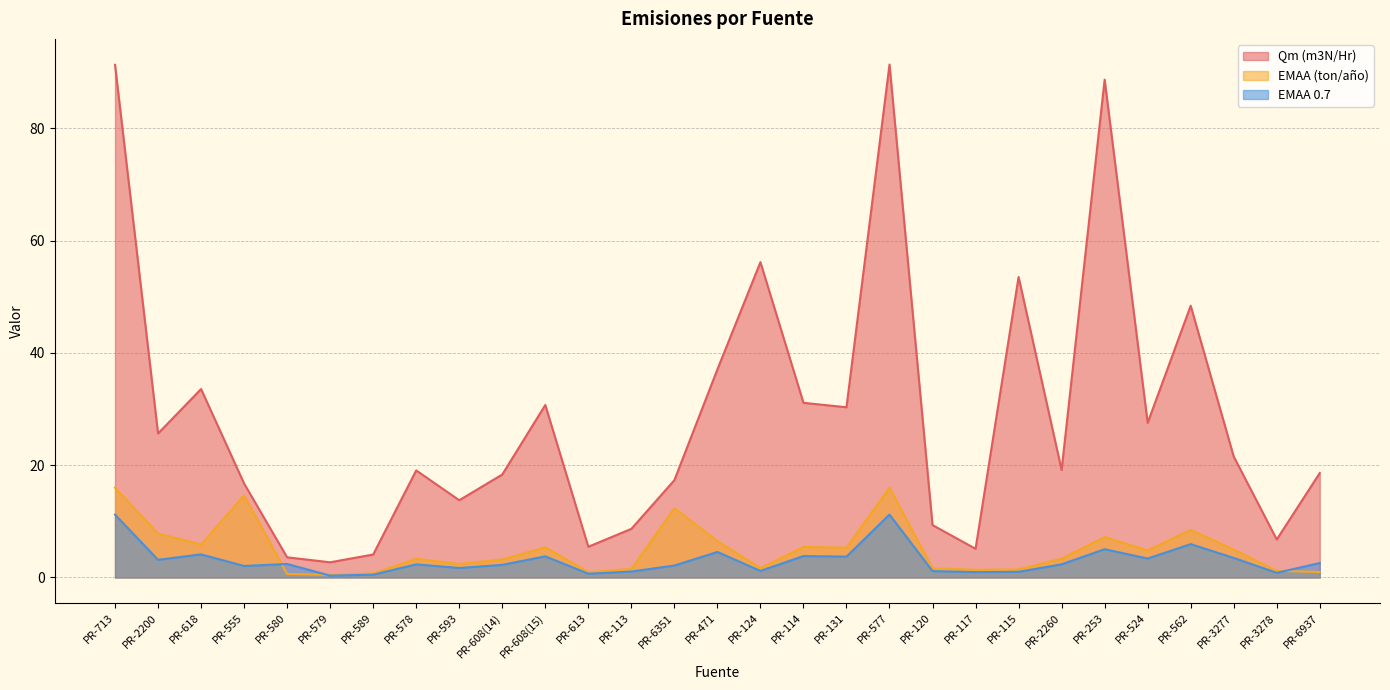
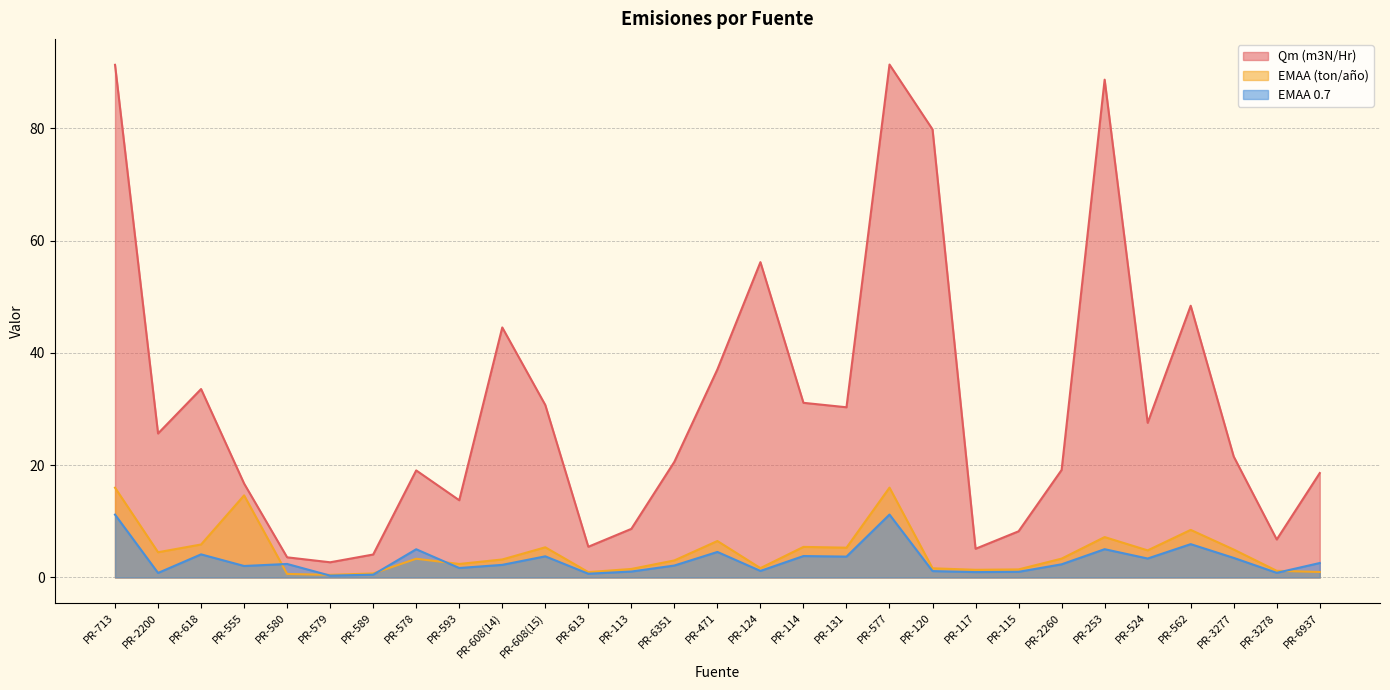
  {
    "Qm (m3N/Hr)": {
      "PR-713": 91,
      "PR-2200": 26,
      "PR-618": 34,
      "PR-555": 17,
      "PR-580": 4,
      "PR-579": 3,
      "PR-589": 4,
      "PR-578": 19,
      "PR-593": 14,
-     "PR-608(14)": 18,
+     "PR-608(14)": 45,
      "PR-608(15)": 31,
      "PR-613": 5,
      "PR-113": 9,
-     "PR-6351": 17,
+     "PR-6351": 21,
      "PR-471": 37,
      "PR-124": 56,
      "PR-114": 31,
      "PR-131": 30,
      "PR-577": 91,
-     "PR-120": 9,
+     "PR-120": 80,
      "PR-117": 5,
-     "PR-115": 54,
+     "PR-115": 8,
      "PR-2260": 19,
      "PR-253": 89,
      "PR-524": 28,
      "PR-562": 48,
      "PR-3277": 22,
      "PR-3278": 7,
      "PR-6937": 19
    },
    "EMAA (ton/año)": {
      "PR-713": 16,
-     "PR-2200": 8,
+     "PR-2200": 5,
      "PR-618": 6,
      "PR-555": 15,
      "PR-580": 1,
      "PR-578": 3,
      "PR-593": 2,
      "PR-608(14)": 3,
      "PR-608(15)": 5,
-     "PR-6351": 12,
+     "PR-6351": 3,
      "PR-471": 7,
      "PR-124": 2,
      "PR-114": 5,
      "PR-131": 5,
      "PR-577": 16,
      "PR-120": 2,
      "PR-2260": 3,
      "PR-253": 7,
      "PR-524": 5,
      "PR-562": 8,
      "PR-3277": 5,
      "PR-6937": 1
    },
    "EMAA 0.7": {
      "PR-713": 11,
-     "PR-2200": 3,
+     "PR-2200": 1,
      "PR-618": 4,
      "PR-555": 2,
      "PR-580": 2,
-     "PR-578": 2,
+     "PR-578": 5,
      "PR-593": 2,
      "PR-608(14)": 2,
      "PR-608(15)": 4,
      "PR-6351": 2,
      "PR-471": 5,
      "PR-124": 1,
      "PR-114": 4,
      "PR-131": 4,
      "PR-577": 11,
      "PR-120": 1,
      "PR-2260": 2,
      "PR-253": 5,
      "PR-524": 3,
      "PR-562": 6,
      "PR-3277": 3,
      "PR-6937": 3
    }
  }
